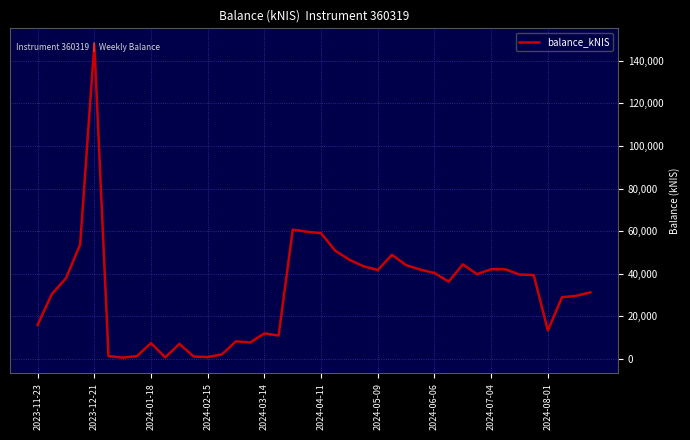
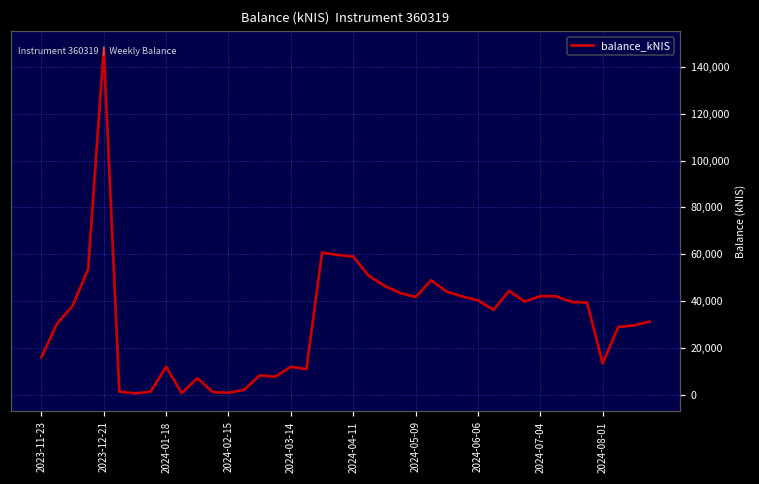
  {
    "2023-11-23": "16,000",
-   "2024-01-18": "7,000",
+   "2024-01-18": "12,000",
    "2024-02-15": "1,000",
    "2024-03-14": "12,000",
    "2024-04-11": "59,000",
    "2024-05-09": "42,000",
    "2024-06-06": "40,000",
    "2024-07-04": "42,000",
    "2024-08-01": "13,000"
  }
